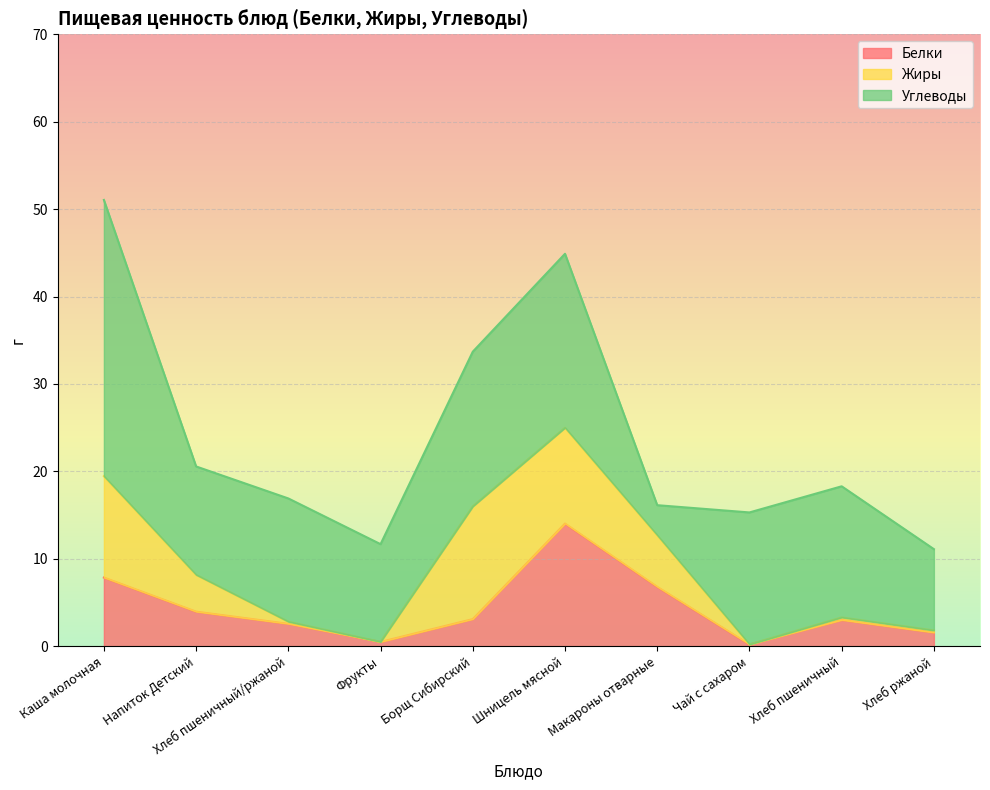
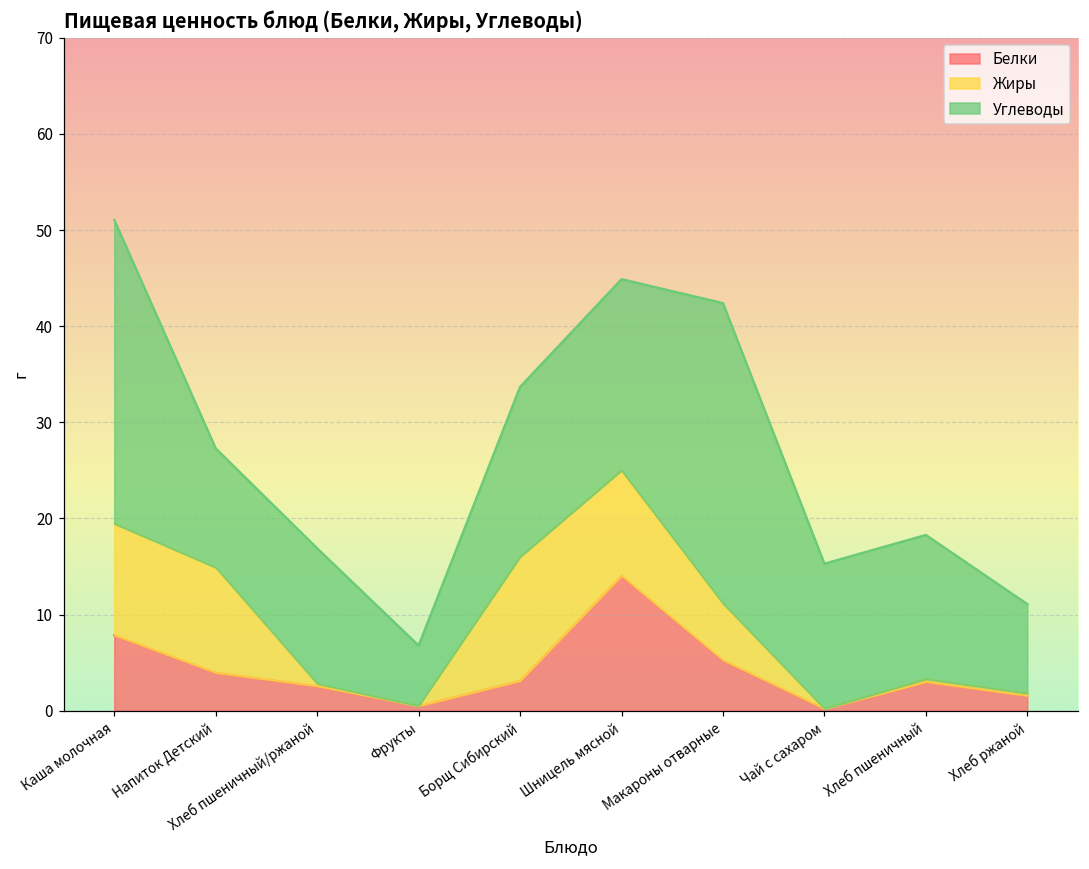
  {
    "Белки": {
      "Каша молочная": 8,
      "Напиток Детский": 4,
      "Борщ Сибирский": 3,
      "Шницель мясной": 14,
-     "Макароны отварные": 7
+     "Макароны отварные": 5
    },
    "Жиры": {
      "Каша молочная": 12,
-     "Напиток Детский": 4,
+     "Напиток Детский": 11,
      "Борщ Сибирский": 13,
      "Шницель мясной": 11,
      "Макароны отварные": 6
    },
    "Углеводы": {
      "Каша молочная": 32,
      "Напиток Детский": 12,
      "Хлеб пшеничный/ржаной": 14,
-     "Фрукты": 11,
+     "Фрукты": 6,
      "Борщ Сибирский": 18,
      "Шницель мясной": 20,
-     "Макароны отварные": 3,
+     "Макароны отварные": 31,
      "Чай с сахаром": 15,
      "Хлеб пшеничный": 15,
      "Хлеб ржаной": 9
    }
  }
